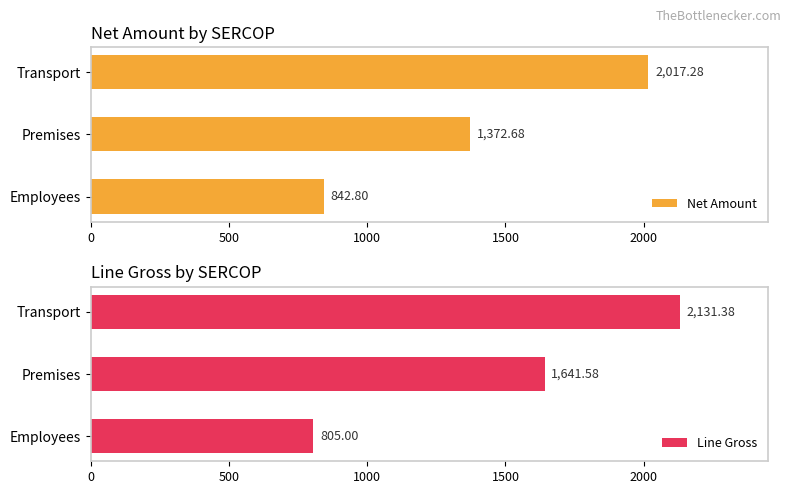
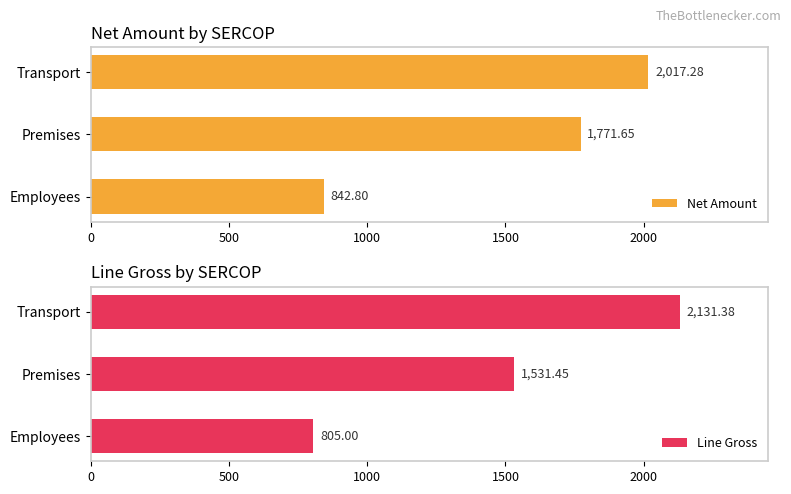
  {
    "Net Amount by SERCOP": {
      "Transport": "2,017.28",
-     "Premises": "1,372.68",
+     "Premises": "1,771.65",
      "Employees": "842.80"
    },
    "Line Gross by SERCOP": {
      "Transport": "2,131.38",
-     "Premises": "1,641.58",
+     "Premises": "1,531.45",
      "Employees": "805.00"
    }
  }
